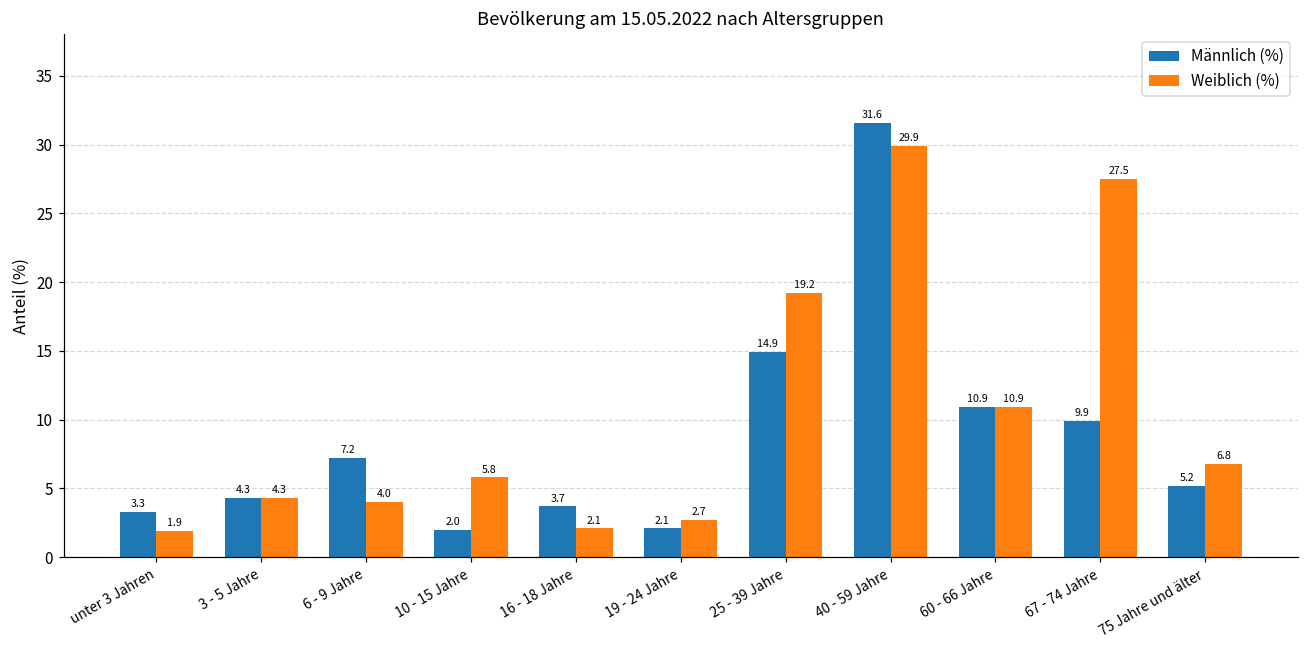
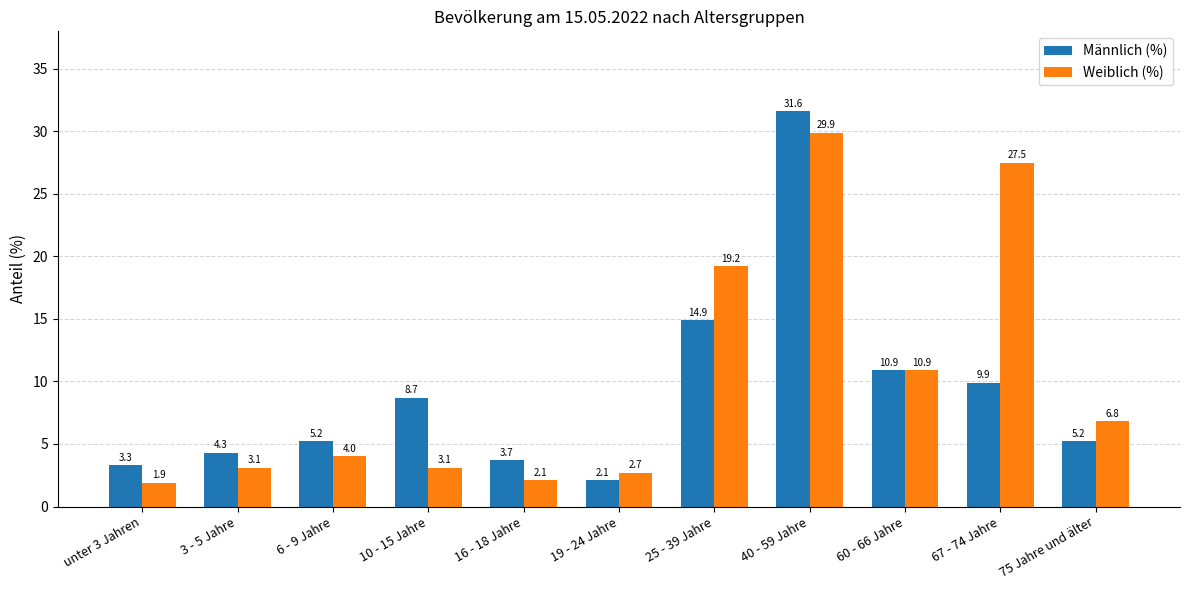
  {
    "Männlich (%)": {
      "unter 3 Jahren": 3.3,
      "3 - 5 Jahre": 4.3,
-     "6 - 9 Jahre": 7.2,
-     "10 - 15 Jahre": 2.0,
+     "6 - 9 Jahre": 5.2,
+     "10 - 15 Jahre": 8.7,
      "16 - 18 Jahre": 3.7,
      "19 - 24 Jahre": 2.1,
      "25 - 39 Jahre": 14.9,
      "40 - 59 Jahre": 31.6,
      "60 - 66 Jahre": 10.9,
      "67 - 74 Jahre": 9.9,
      "75 Jahre und älter": 5.2
    },
    "Weiblich (%)": {
      "unter 3 Jahren": 1.9,
-     "3 - 5 Jahre": 4.3,
+     "3 - 5 Jahre": 3.1,
      "6 - 9 Jahre": 4.0,
-     "10 - 15 Jahre": 5.8,
+     "10 - 15 Jahre": 3.1,
      "16 - 18 Jahre": 2.1,
      "19 - 24 Jahre": 2.7,
      "25 - 39 Jahre": 19.2,
      "40 - 59 Jahre": 29.9,
      "60 - 66 Jahre": 10.9,
      "67 - 74 Jahre": 27.5,
      "75 Jahre und älter": 6.8
    }
  }
